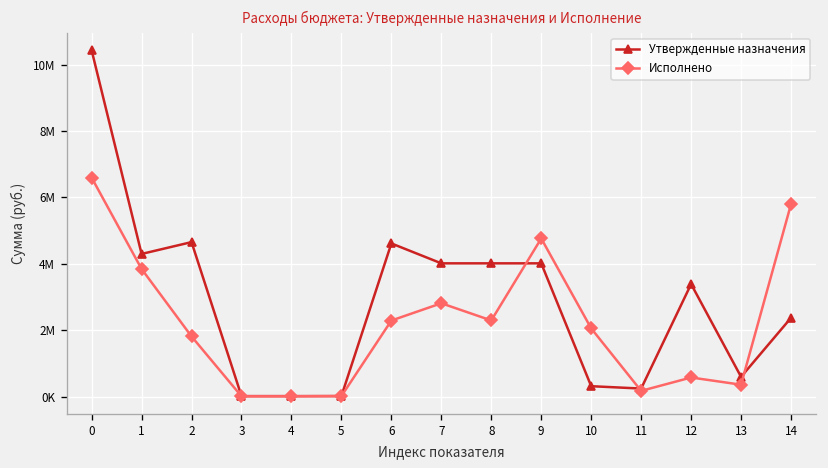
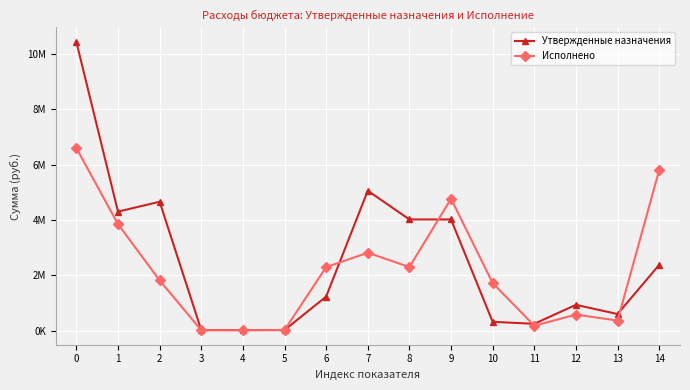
  {
    "Утвержденные назначения": {
      "0": 10400000,
      "1": 4300000,
      "2": 4700000,
-     "6": 4600000,
-     "7": 4000000,
+     "6": 1200000,
+     "7": 5100000,
      "8": 4000000,
      "9": 4000000,
      "10": 300000,
-     "12": 3400000,
+     "12": 900000,
      "13": 600000,
      "14": 2400000
    },
    "Исполнено": {
      "0": 6600000,
      "1": 3800000,
      "2": 1800000,
      "6": 2300000,
      "7": 2800000,
      "8": 2300000,
      "9": 4800000,
-     "10": 2100000,
+     "10": 1700000,
      "12": 600000,
      "13": 400000,
      "14": 5800000
    }
  }
